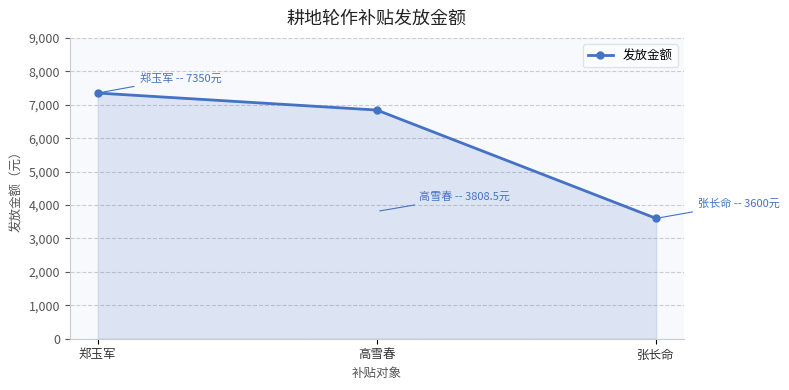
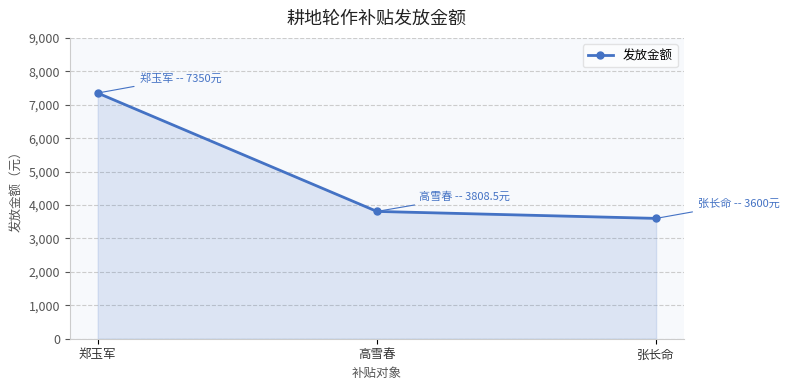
  {
-   "高雪春": "6,800"
+   "高雪春": "3,800"
  }
